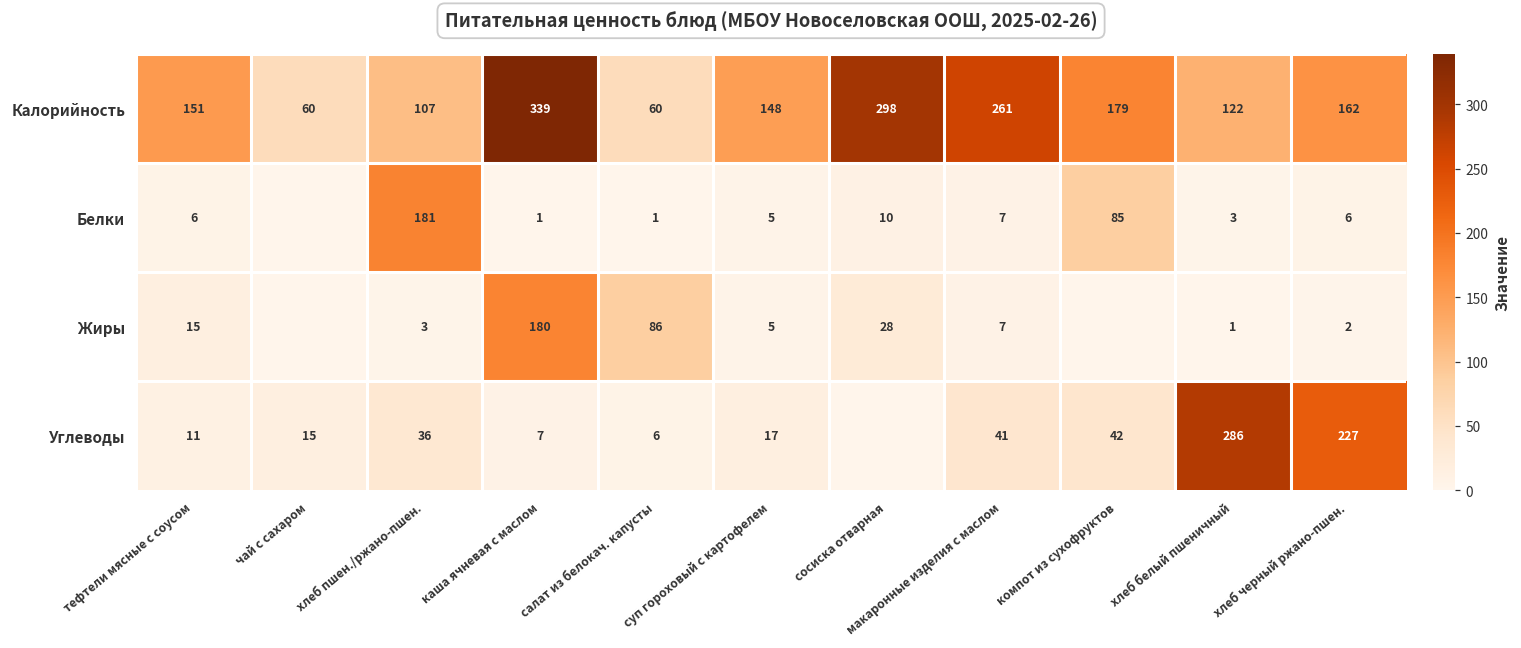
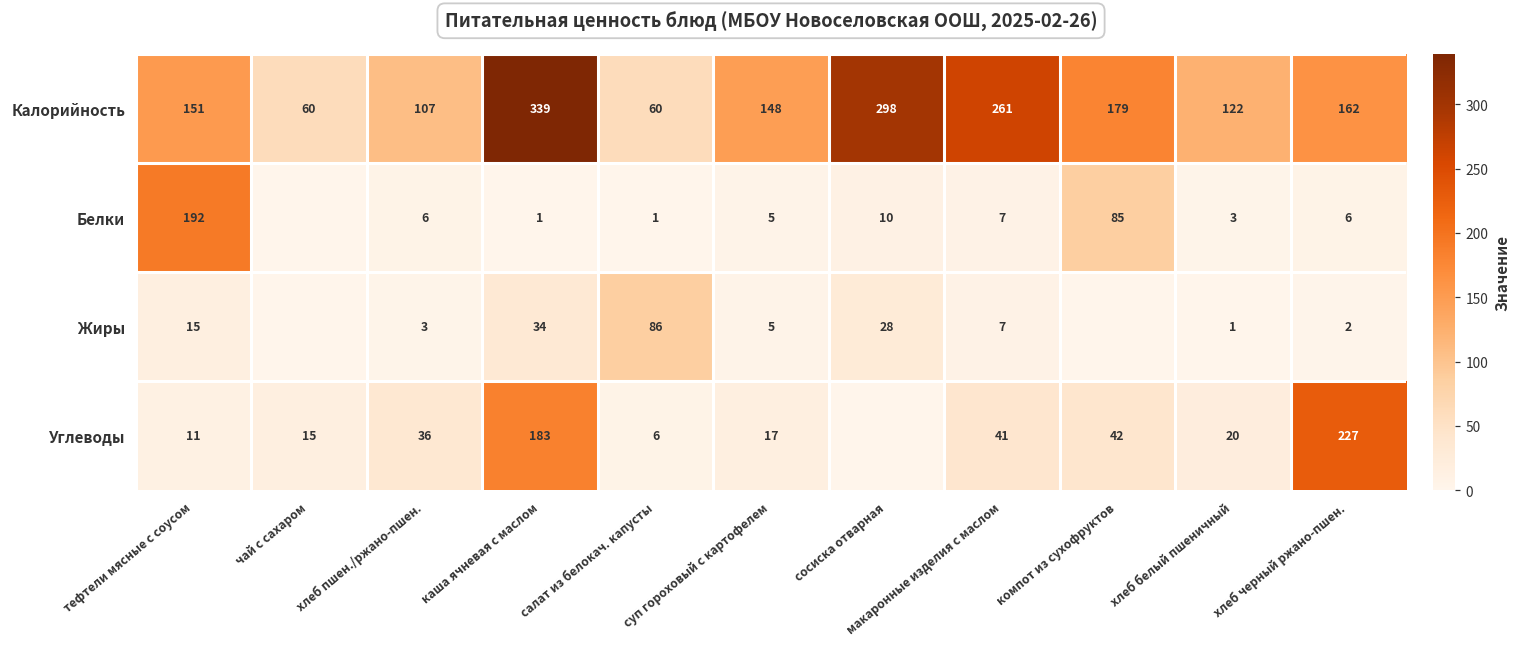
  {
    "Калорийность": {
      "тефтели мясные с соусом": 151,
      "чай с сахаром": 60,
      "хлеб пшен./ржано-пшен.": 107,
      "каша ячневая с маслом": 339,
      "салат из белокач. капусты": 60,
      "суп гороховый с картофелем": 148,
      "сосиска отварная": 298,
      "макаронные изделия с маслом": 261,
      "компот из сухофруктов": 179,
      "хлеб белый пшеничный": 122,
      "хлеб черный ржано-пшен.": 162
    },
    "Белки": {
-     "тефтели мясные с соусом": 6,
-     "хлеб пшен./ржано-пшен.": 181,
+     "тефтели мясные с соусом": 192,
+     "хлеб пшен./ржано-пшен.": 6,
      "каша ячневая с маслом": 1,
      "салат из белокач. капусты": 1,
      "суп гороховый с картофелем": 5,
      "сосиска отварная": 10,
      "макаронные изделия с маслом": 7,
      "компот из сухофруктов": 85,
      "хлеб белый пшеничный": 3,
      "хлеб черный ржано-пшен.": 6
    },
    "Жиры": {
      "тефтели мясные с соусом": 15,
      "хлеб пшен./ржано-пшен.": 3,
-     "каша ячневая с маслом": 180,
+     "каша ячневая с маслом": 34,
      "салат из белокач. капусты": 86,
      "суп гороховый с картофелем": 5,
      "сосиска отварная": 28,
      "макаронные изделия с маслом": 7,
      "хлеб белый пшеничный": 1,
      "хлеб черный ржано-пшен.": 2
    },
    "Углеводы": {
      "тефтели мясные с соусом": 11,
      "чай с сахаром": 15,
      "хлеб пшен./ржано-пшен.": 36,
-     "каша ячневая с маслом": 7,
+     "каша ячневая с маслом": 183,
      "салат из белокач. капусты": 6,
      "суп гороховый с картофелем": 17,
      "макаронные изделия с маслом": 41,
      "компот из сухофруктов": 42,
-     "хлеб белый пшеничный": 286,
+     "хлеб белый пшеничный": 20,
      "хлеб черный ржано-пшен.": 227
    }
  }
